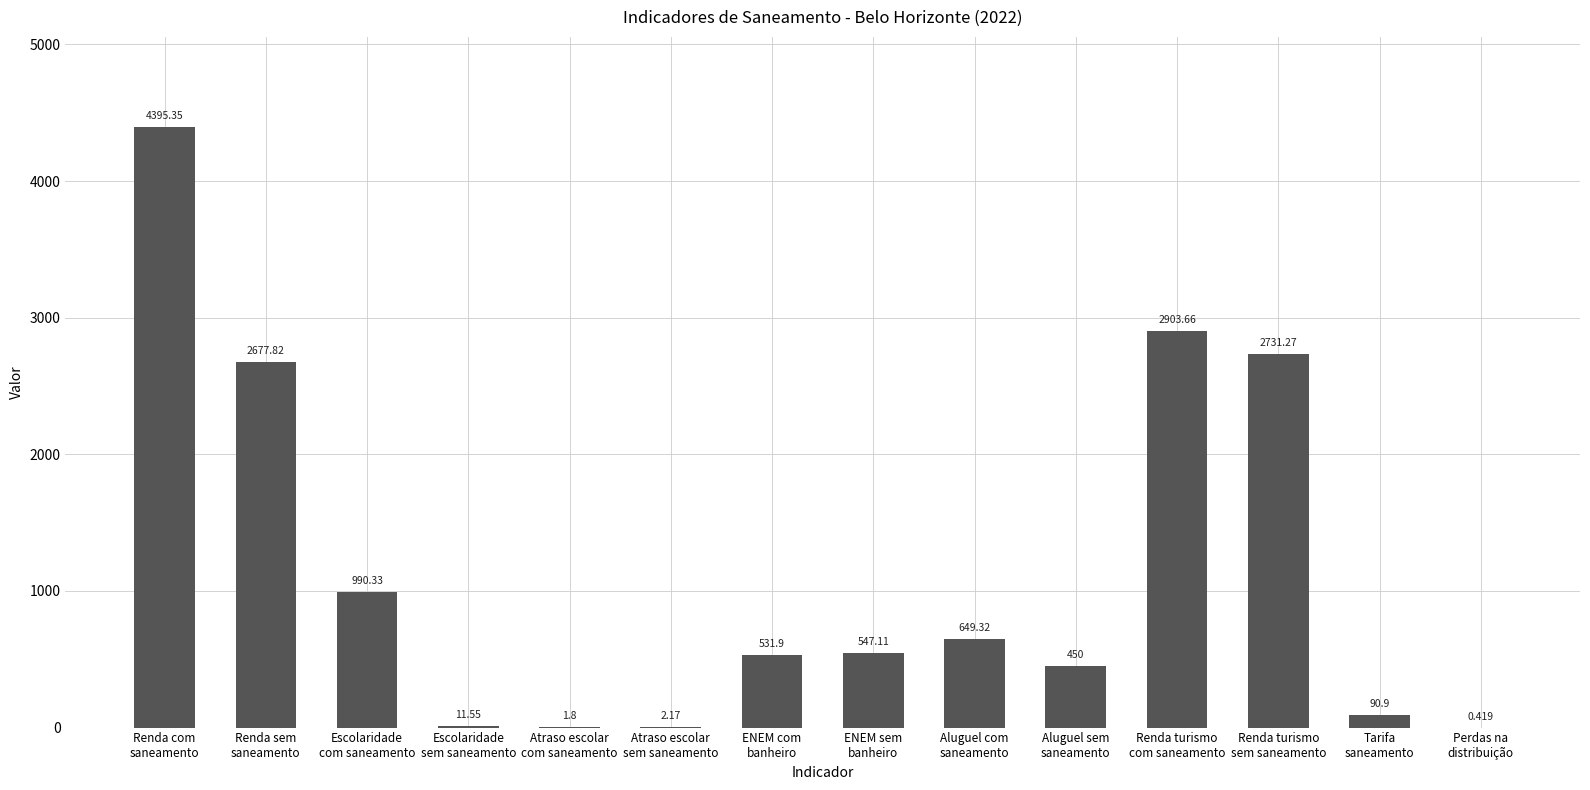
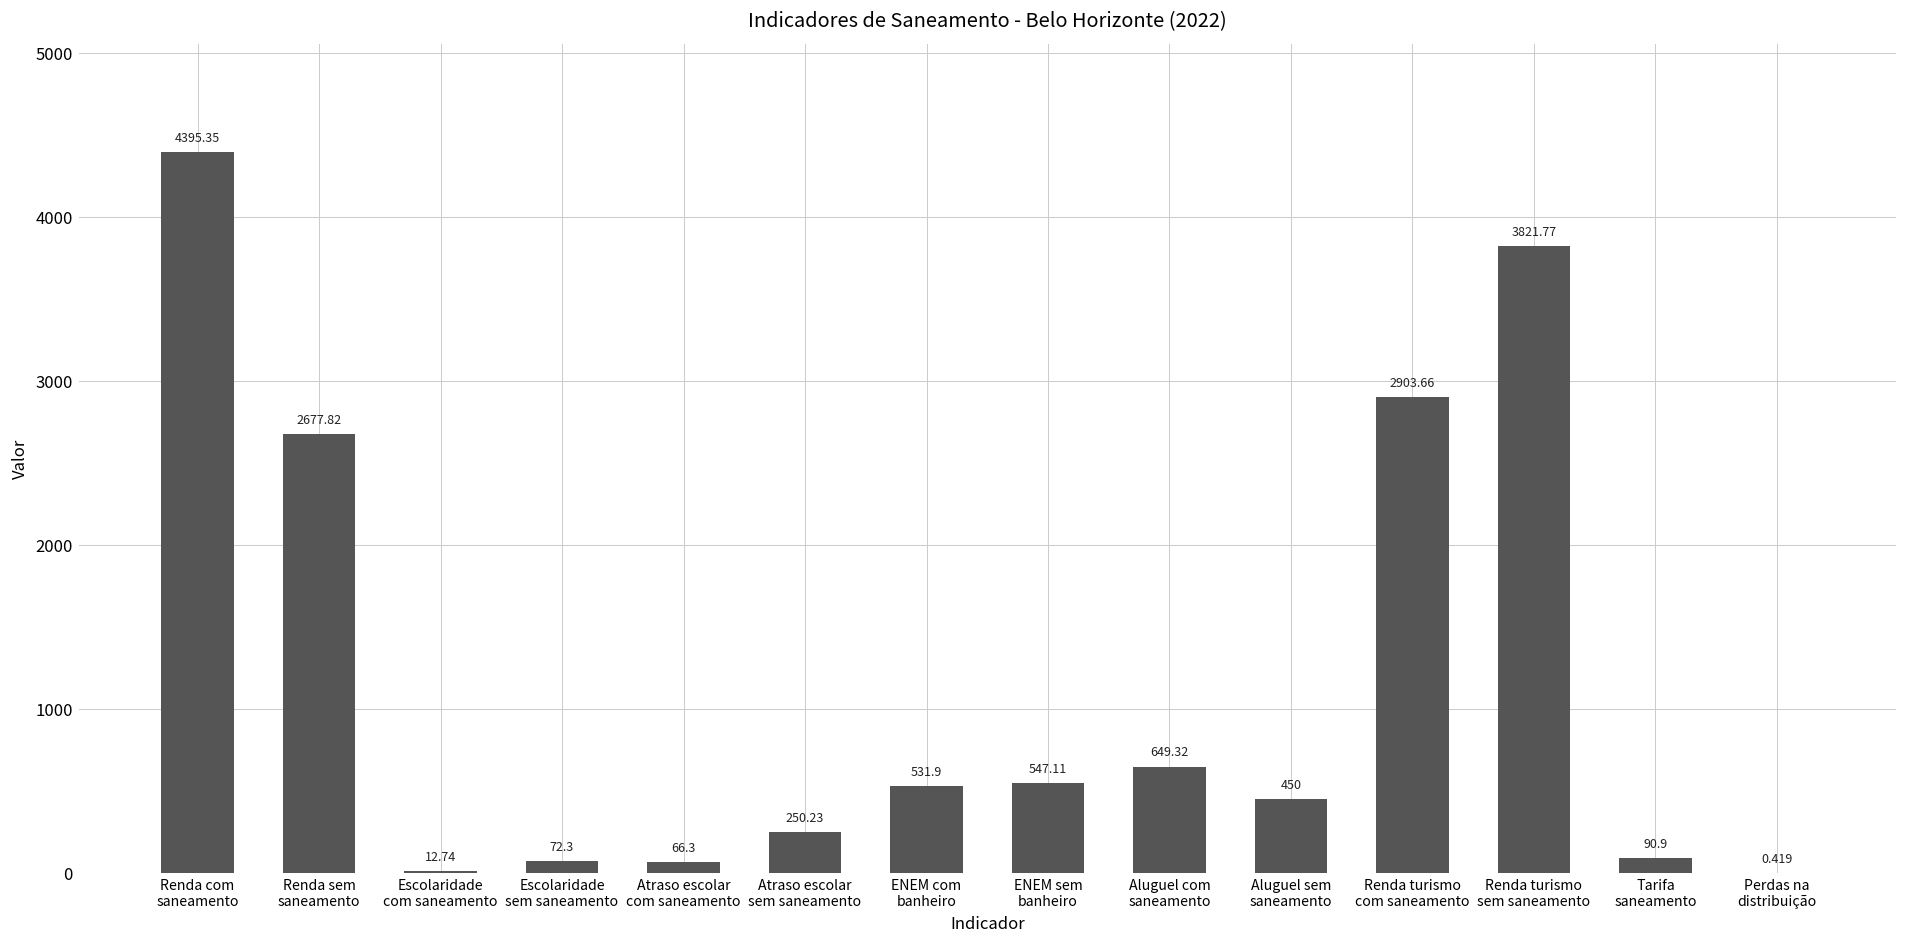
  {
    "Renda com saneamento": 4395.35,
    "Renda sem saneamento": 2677.82,
-   "Escolaridade com saneamento": 990.33,
-   "Escolaridade sem saneamento": 11.55,
-   "Atraso escolar com saneamento": 1.8,
-   "Atraso escolar sem saneamento": 2.17,
+   "Escolaridade com saneamento": 12.74,
+   "Escolaridade sem saneamento": 72.3,
+   "Atraso escolar com saneamento": 66.3,
+   "Atraso escolar sem saneamento": 250.23,
    "ENEM com banheiro": 531.9,
    "ENEM sem banheiro": 547.11,
    "Aluguel com saneamento": 649.32,
    "Aluguel sem saneamento": 450,
    "Renda turismo com saneamento": 2903.66,
-   "Renda turismo sem saneamento": 2731.27,
+   "Renda turismo sem saneamento": 3821.77,
    "Tarifa saneamento": 90.9,
    "Perdas na distribuição": 0.419
  }
